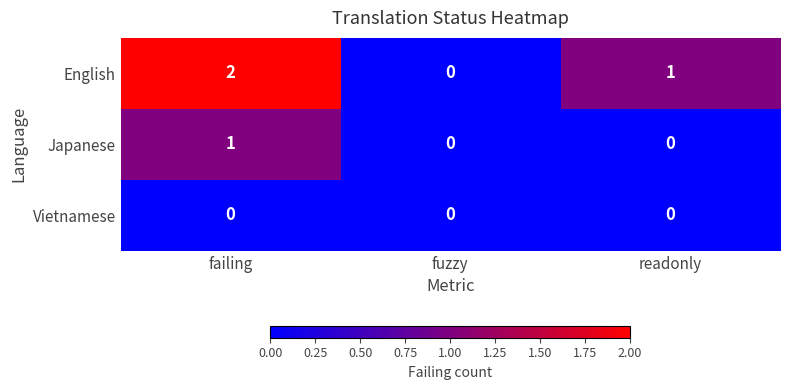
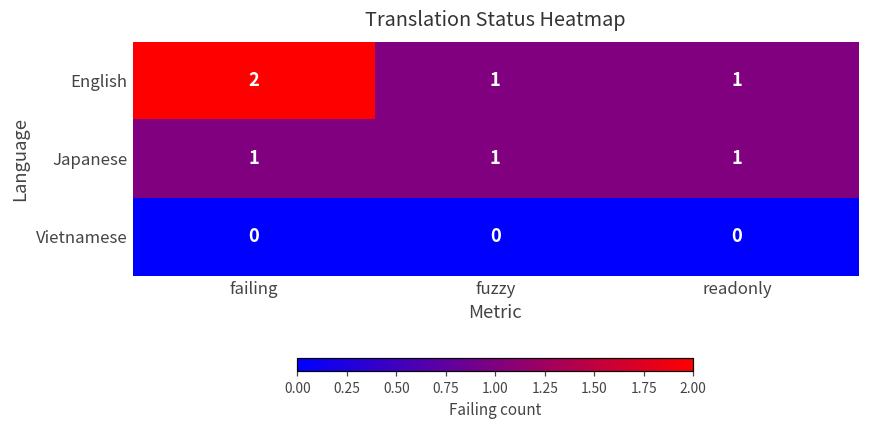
  {
    "English": {
      "failing": 2,
-     "fuzzy": 0,
+     "fuzzy": 1,
      "readonly": 1
    },
    "Japanese": {
      "failing": 1,
-     "fuzzy": 0,
-     "readonly": 0
+     "fuzzy": 1,
+     "readonly": 1
    },
    "Vietnamese": {
      "failing": 0,
      "fuzzy": 0,
      "readonly": 0
    }
  }
